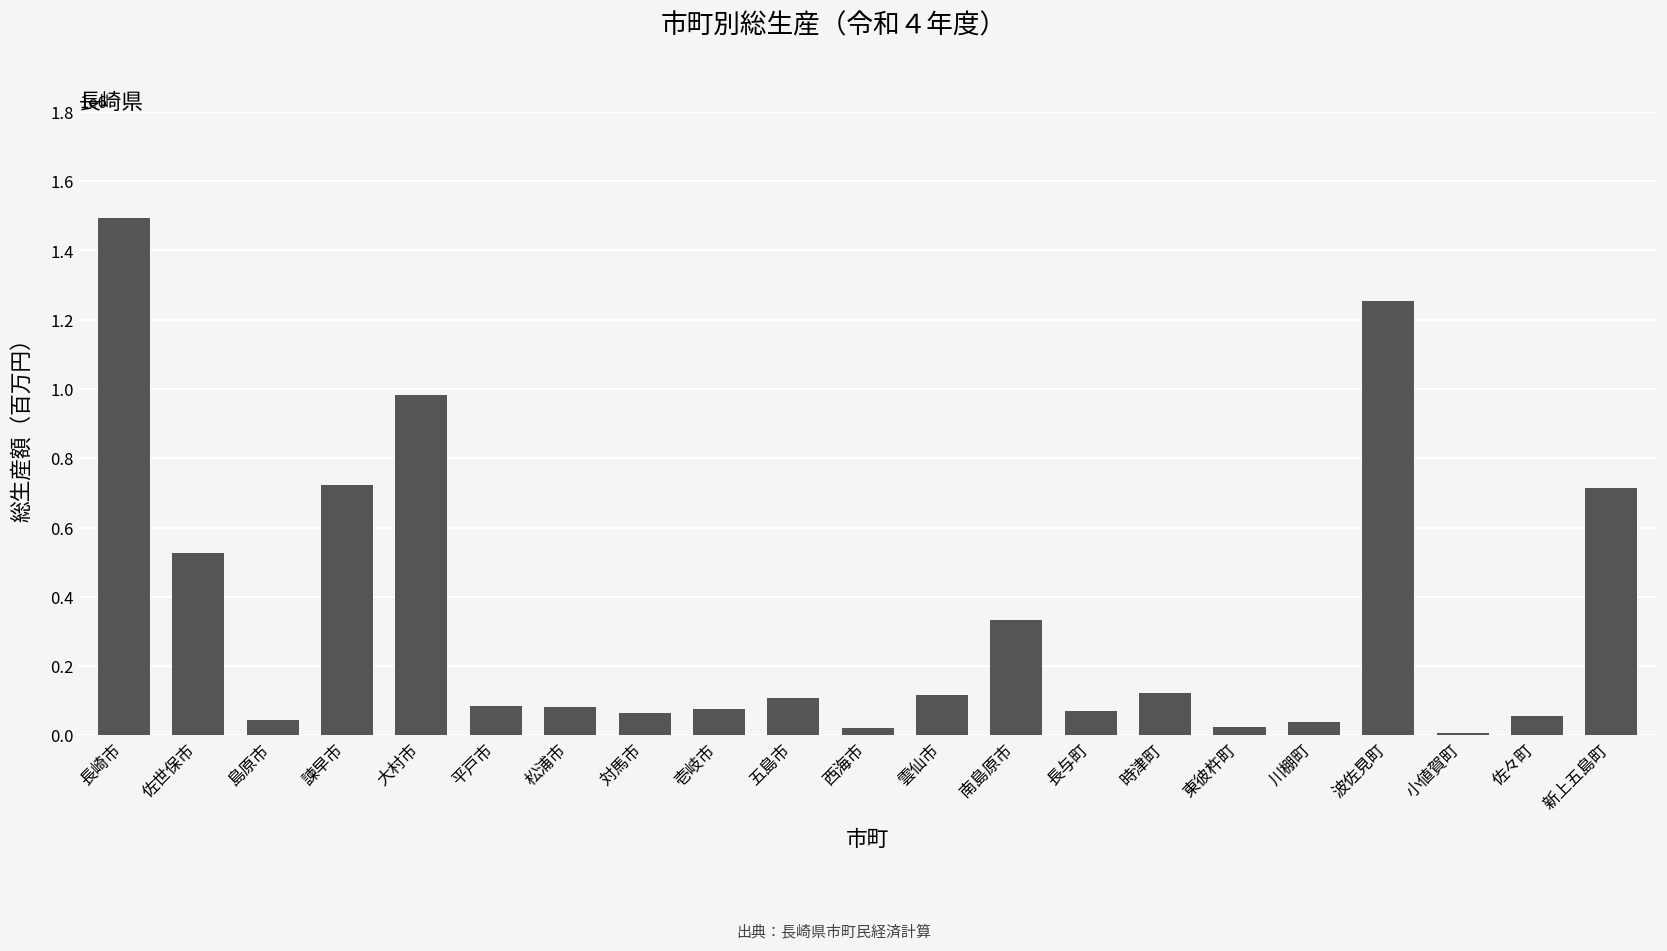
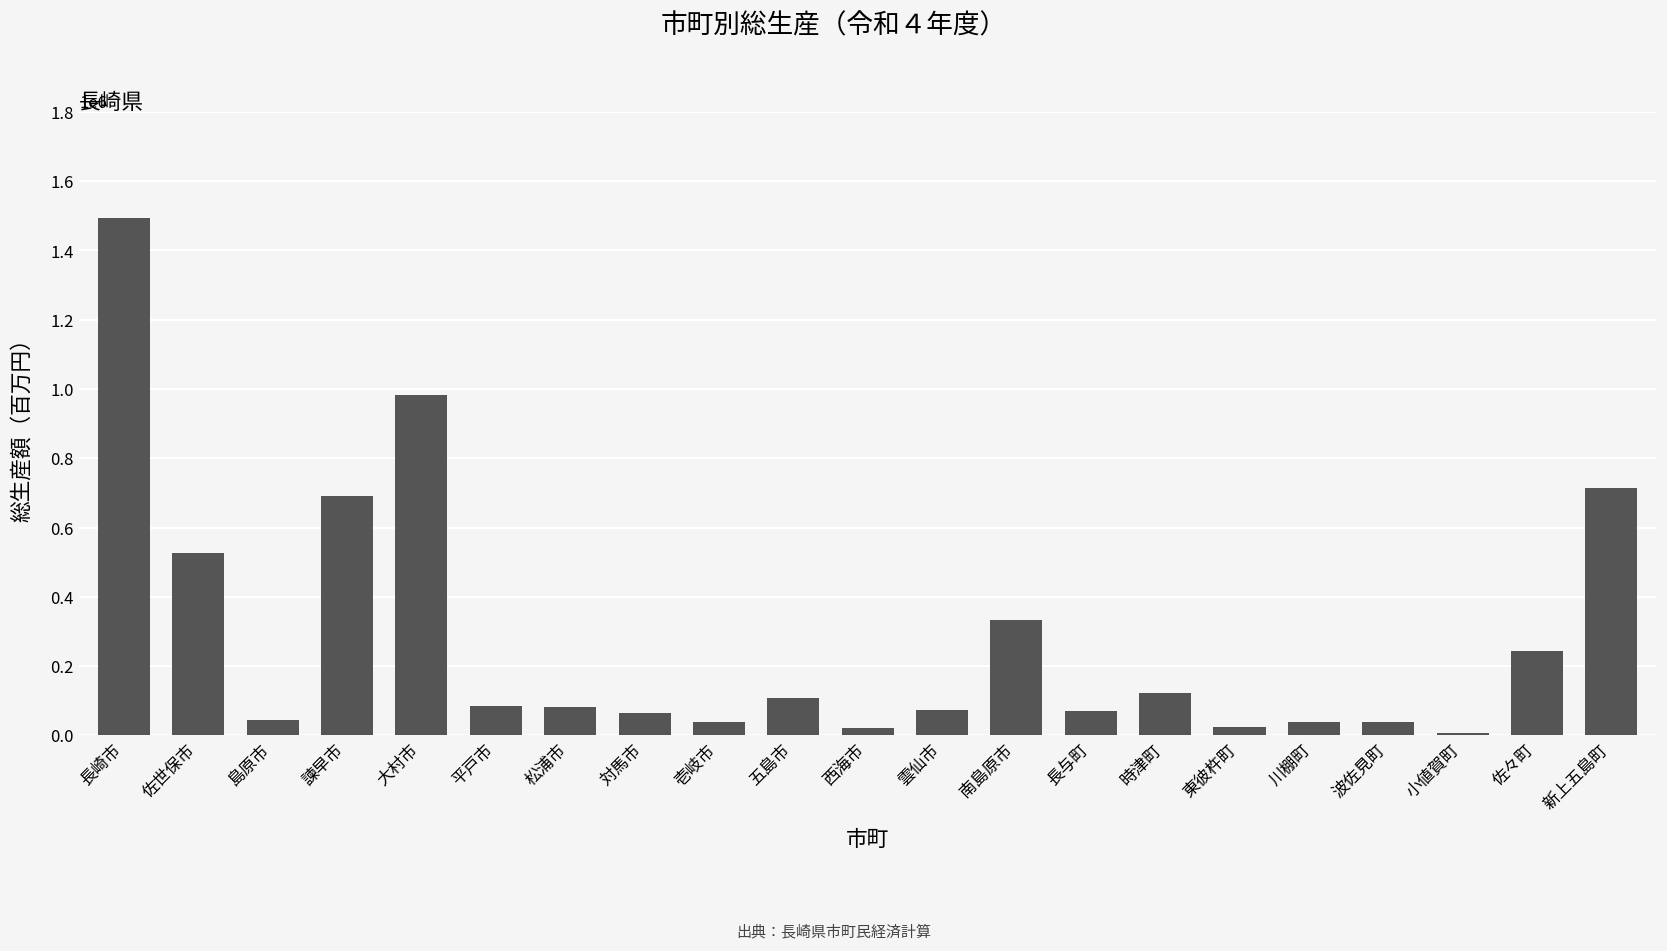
  {
    "長崎市": 1490000,
    "佐世保市": 530000,
    "島原市": 40000,
-   "諫早市": 720000,
+   "諫早市": 690000,
    "大村市": 980000,
    "平戸市": 80000,
    "松浦市": 80000,
    "対馬市": 60000,
-   "壱岐市": 80000,
+   "壱岐市": 40000,
    "五島市": 110000,
    "西海市": 20000,
-   "雲仙市": 120000,
+   "雲仙市": 70000,
    "南島原市": 330000,
    "長与町": 70000,
    "時津町": 120000,
    "東彼杵町": 30000,
    "川棚町": 40000,
-   "波佐見町": 1260000,
-   "佐々町": 50000,
+   "波佐見町": 40000,
+   "佐々町": 240000,
    "新上五島町": 710000
  }
